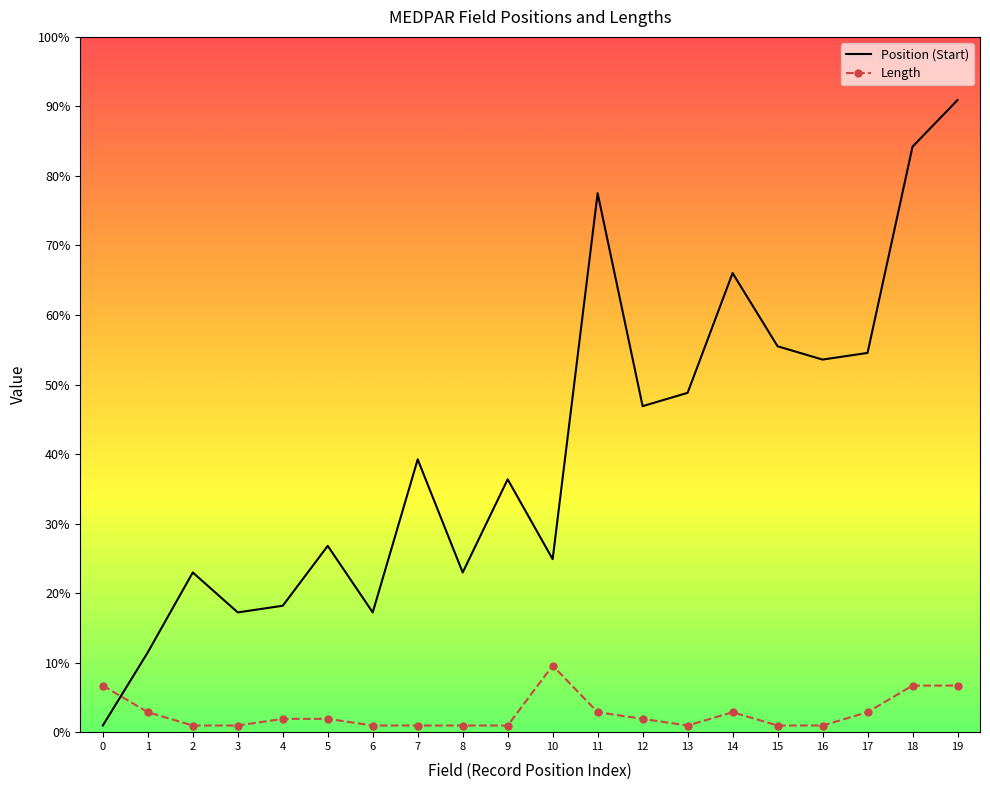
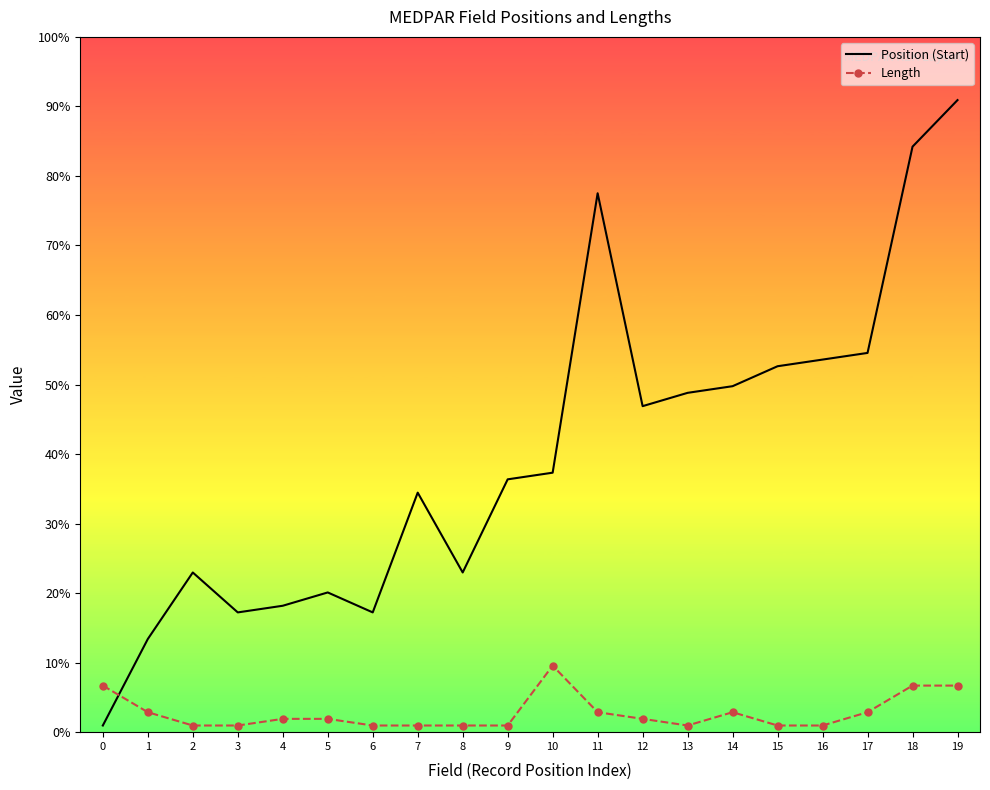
  {
    "Position (Start)": {
      "0": "1%",
-     "1": "11%",
+     "1": "13%",
      "2": "23%",
      "3": "17%",
      "4": "18%",
-     "5": "27%",
+     "5": "20%",
      "6": "17%",
-     "7": "39%",
+     "7": "34%",
      "8": "23%",
      "9": "36%",
-     "10": "25%",
+     "10": "37%",
      "11": "78%",
      "12": "47%",
      "13": "49%",
-     "14": "66%",
-     "15": "56%",
+     "14": "50%",
+     "15": "53%",
      "16": "54%",
      "17": "55%",
      "18": "84%",
      "19": "91%"
    },
    "Length": {
      "0": "7%",
      "1": "3%",
      "2": "1%",
      "3": "1%",
      "4": "2%",
      "5": "2%",
      "6": "1%",
      "7": "1%",
      "8": "1%",
      "9": "1%",
      "10": "10%",
      "11": "3%",
      "12": "2%",
      "13": "1%",
      "14": "3%",
      "15": "1%",
      "16": "1%",
      "17": "3%",
      "18": "7%",
      "19": "7%"
    }
  }
